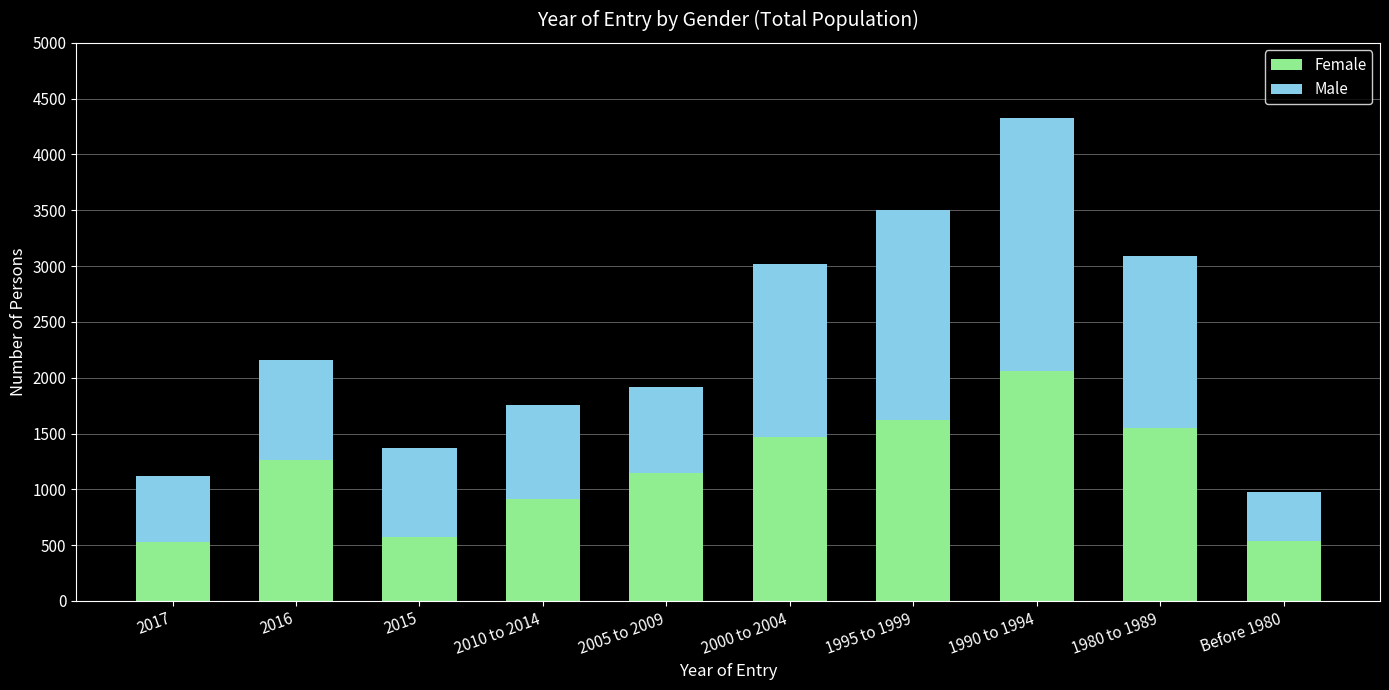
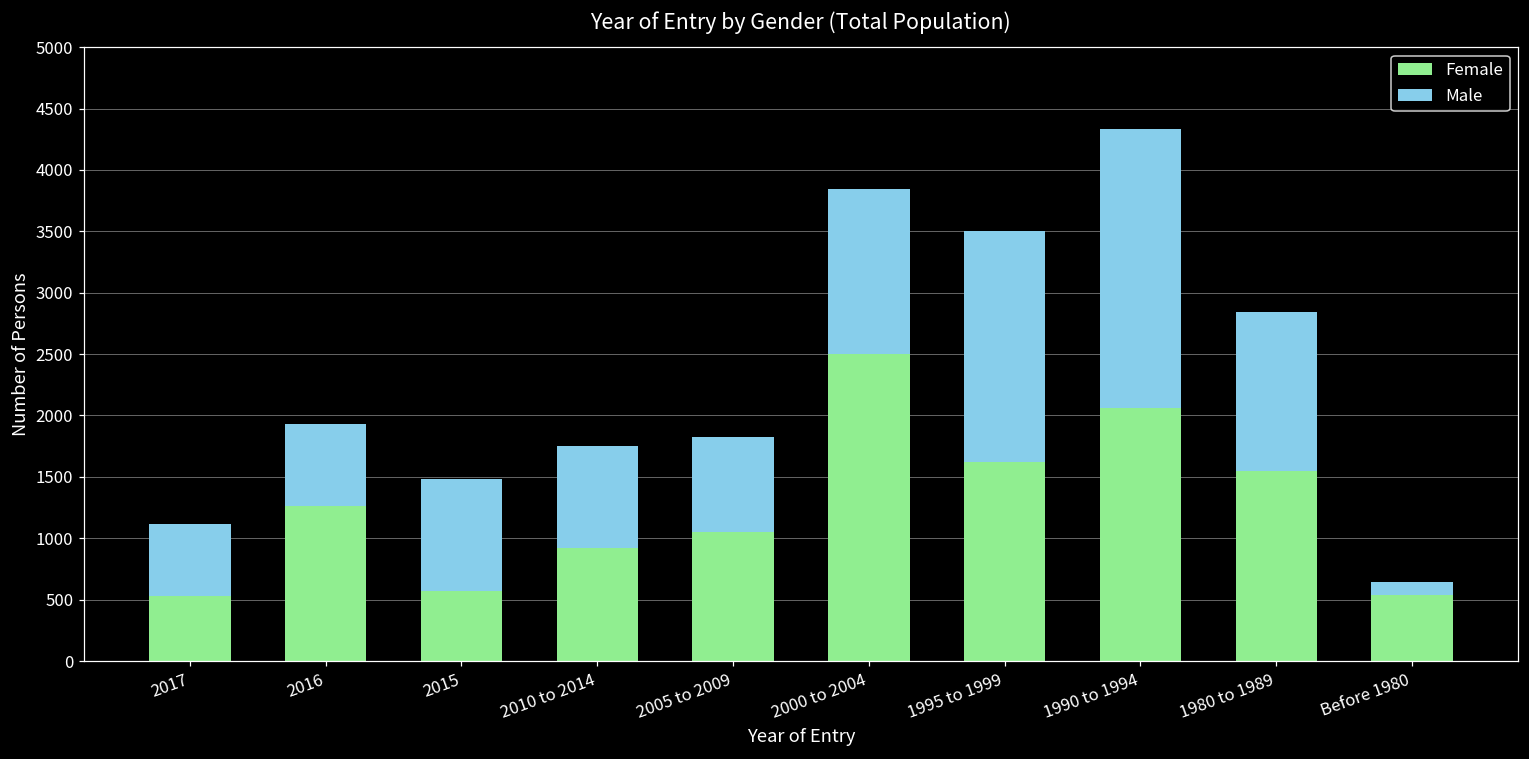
  {
    "Female": {
      "2017": 530,
      "2016": 1260,
      "2015": 570,
      "2010 to 2014": 920,
-     "2005 to 2009": 1150,
-     "2000 to 2004": 1470,
+     "2005 to 2009": 1050,
+     "2000 to 2004": 2500,
      "1995 to 1999": 1620,
      "1990 to 1994": 2060,
      "1980 to 1989": 1550,
      "Before 1980": 540
    },
    "Male": {
      "2017": 590,
-     "2016": 900,
-     "2015": 800,
+     "2016": 680,
+     "2015": 910,
      "2010 to 2014": 840,
      "2005 to 2009": 770,
-     "2000 to 2004": 1550,
+     "2000 to 2004": 1340,
      "1995 to 1999": 1880,
      "1990 to 1994": 2270,
-     "1980 to 1989": 1540,
-     "Before 1980": 440
+     "1980 to 1989": 1300,
+     "Before 1980": 100
    }
  }
